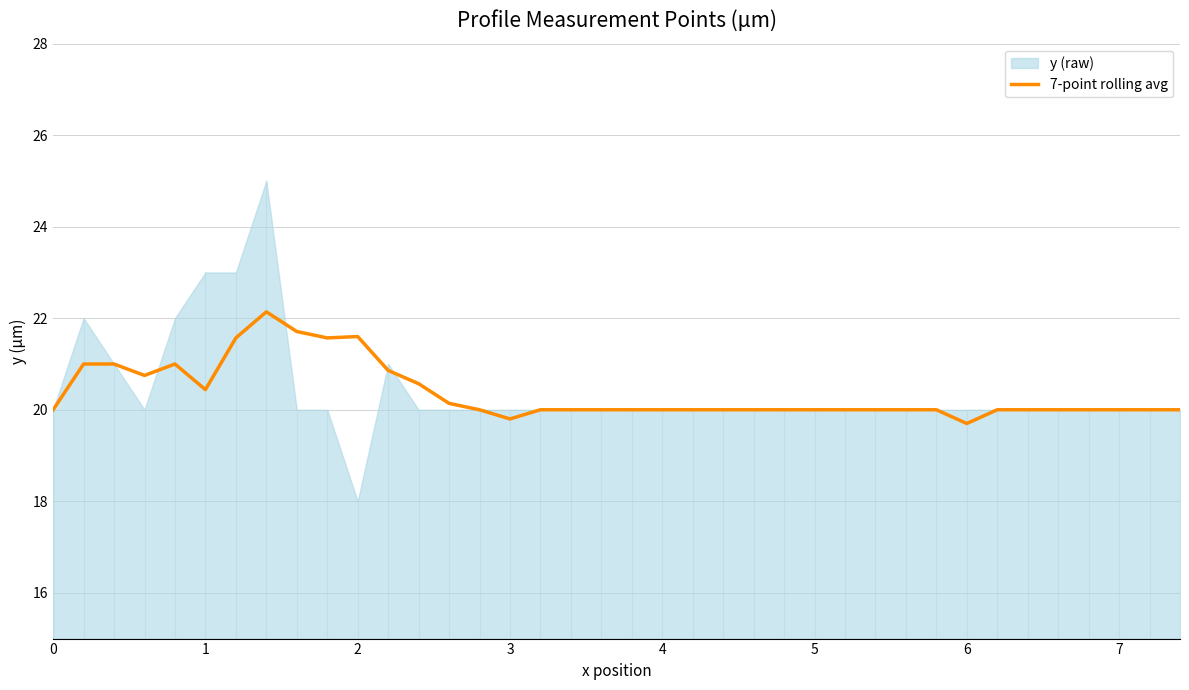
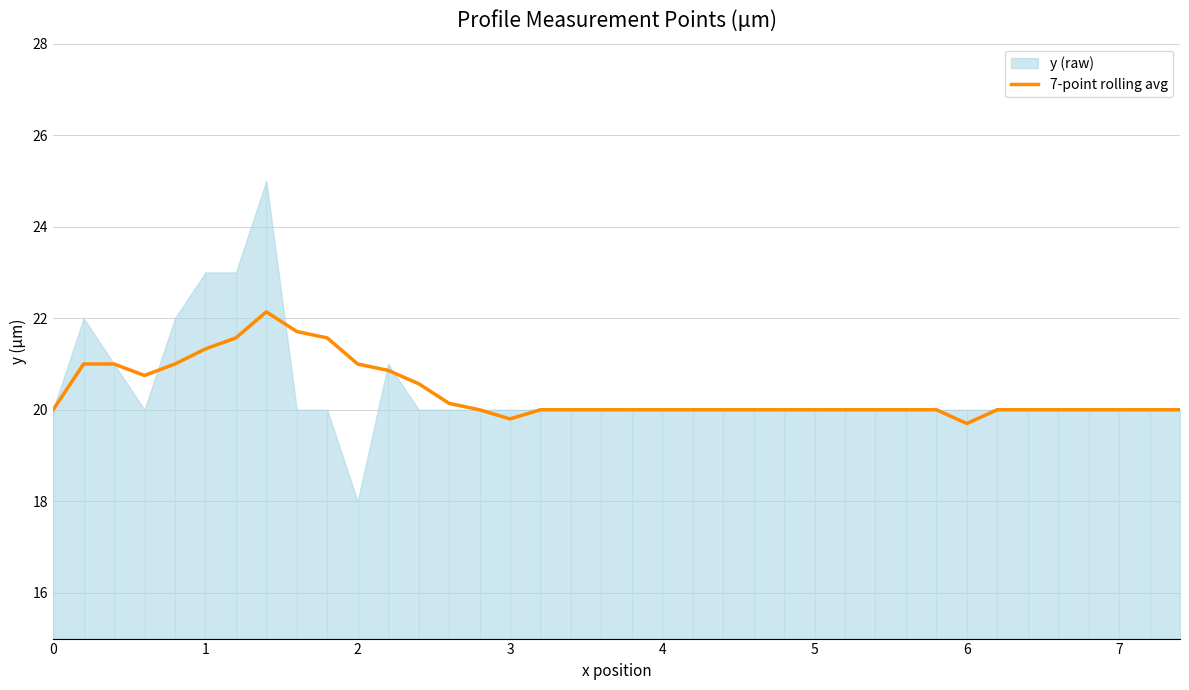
  {
    "7-point rolling avg": {
-     "1": 20.4,
-     "2": 21.6,
+     "1": 21.3,
+     "2": 21.0,
      "3": 19.8,
      "6": 19.7
    }
  }
